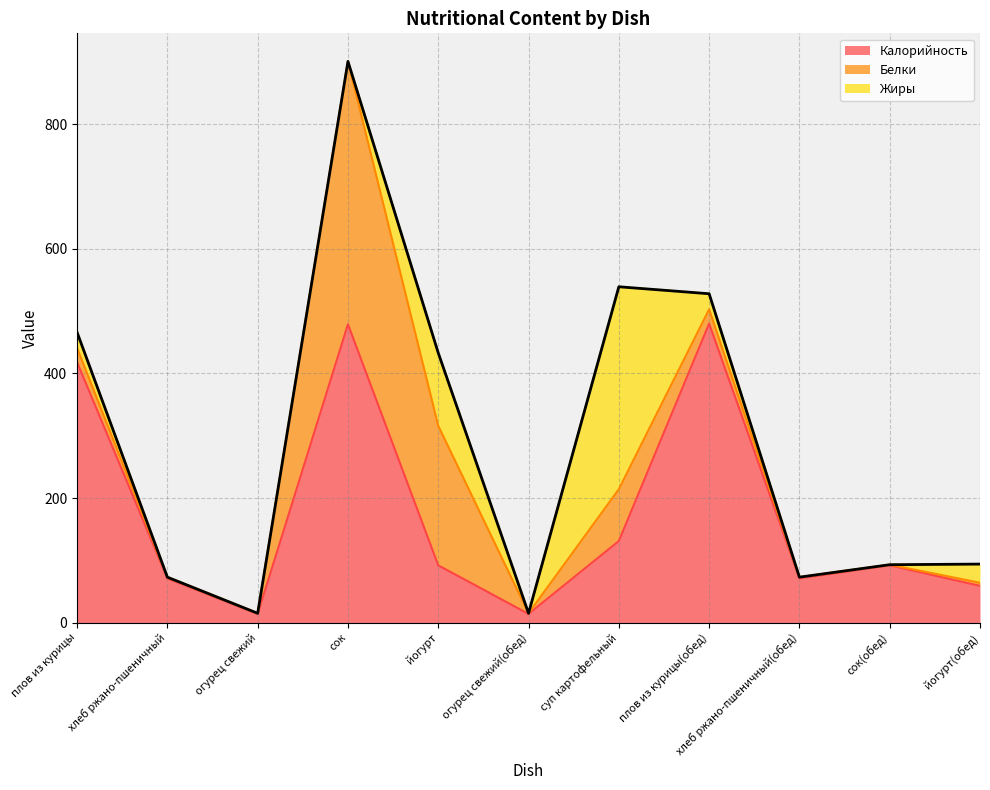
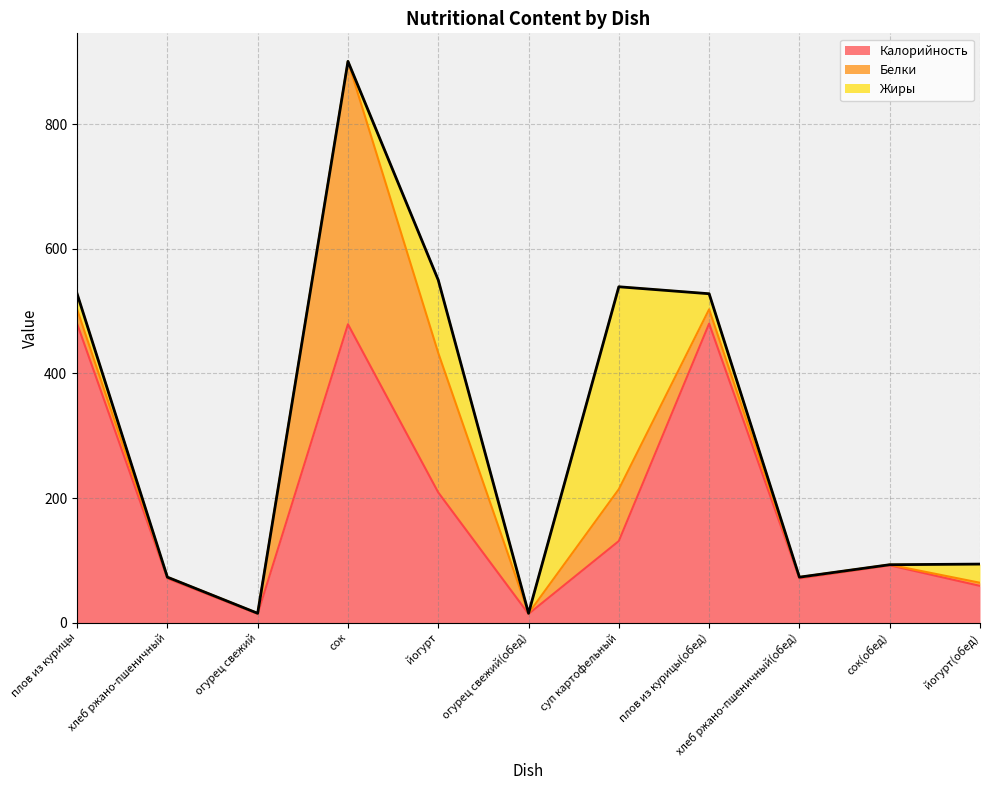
  {
    "Калорийность": {
-     "плов из курицы": 420,
+     "плов из курицы": 480,
      "сок": 480,
-     "йогурт": 90,
+     "йогурт": 210,
      "суп картофельный": 130,
      "плов из курицы(обед)": 480,
      "йогурт(обед)": 60
    },
    "Белки": {
      "плов из курицы": 20,
      "йогурт": 220,
      "суп картофельный": 80,
      "плов из курицы(обед)": 20,
      "йогурт(обед)": 10
    },
    "Жиры": {
      "плов из курицы": 30,
      "йогурт": 120,
      "суп картофельный": 330,
      "плов из курицы(обед)": 30,
      "йогурт(обед)": 30
    }
  }
